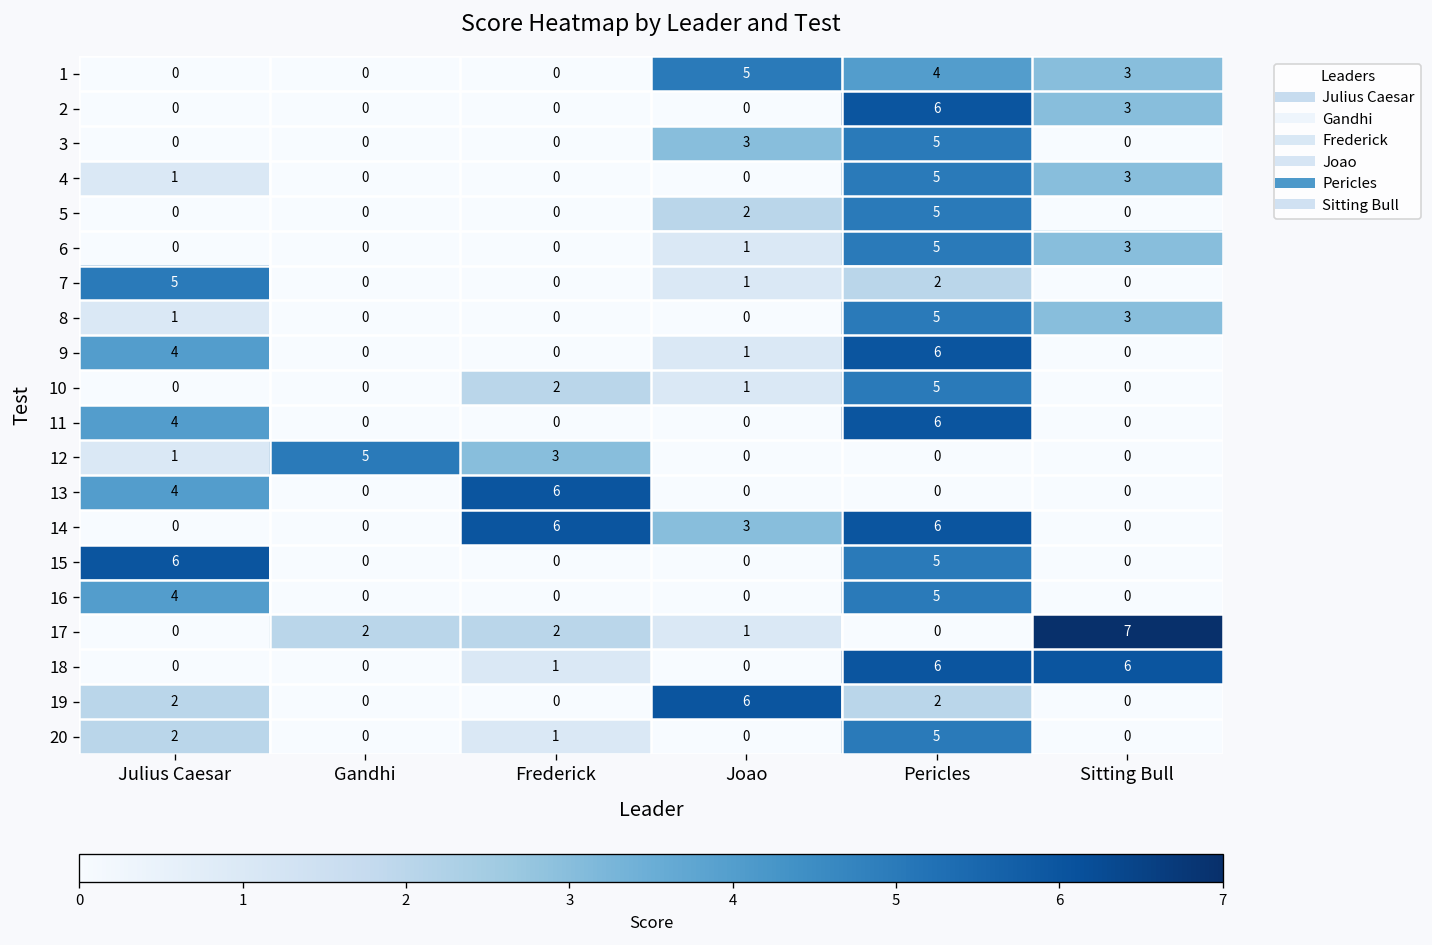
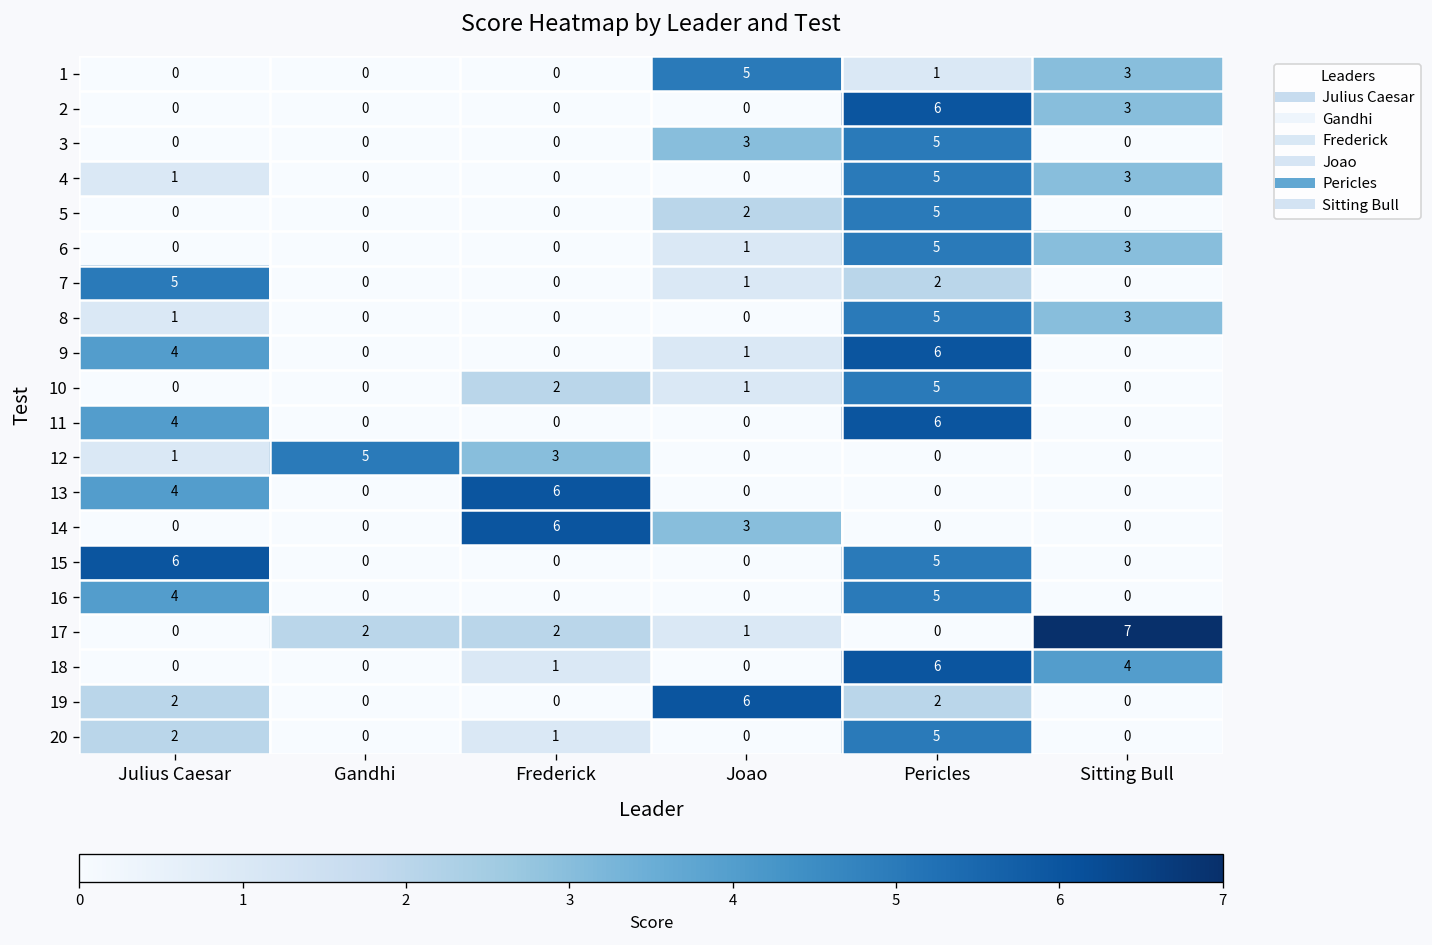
  {
    "1": {
      "Julius Caesar": 0,
      "Gandhi": 0,
      "Frederick": 0,
      "Joao": 5,
-     "Pericles": 4,
+     "Pericles": 1,
      "Sitting Bull": 3
    },
    "2": {
      "Julius Caesar": 0,
      "Gandhi": 0,
      "Frederick": 0,
      "Joao": 0,
      "Pericles": 6,
      "Sitting Bull": 3
    },
    "3": {
      "Julius Caesar": 0,
      "Gandhi": 0,
      "Frederick": 0,
      "Joao": 3,
      "Pericles": 5,
      "Sitting Bull": 0
    },
    "4": {
      "Julius Caesar": 1,
      "Gandhi": 0,
      "Frederick": 0,
      "Joao": 0,
      "Pericles": 5,
      "Sitting Bull": 3
    },
    "5": {
      "Julius Caesar": 0,
      "Gandhi": 0,
      "Frederick": 0,
      "Joao": 2,
      "Pericles": 5,
      "Sitting Bull": 0
    },
    "6": {
      "Julius Caesar": 0,
      "Gandhi": 0,
      "Frederick": 0,
      "Joao": 1,
      "Pericles": 5,
      "Sitting Bull": 3
    },
    "7": {
      "Julius Caesar": 5,
      "Gandhi": 0,
      "Frederick": 0,
      "Joao": 1,
      "Pericles": 2,
      "Sitting Bull": 0
    },
    "8": {
      "Julius Caesar": 1,
      "Gandhi": 0,
      "Frederick": 0,
      "Joao": 0,
      "Pericles": 5,
      "Sitting Bull": 3
    },
    "9": {
      "Julius Caesar": 4,
      "Gandhi": 0,
      "Frederick": 0,
      "Joao": 1,
      "Pericles": 6,
      "Sitting Bull": 0
    },
    "10": {
      "Julius Caesar": 0,
      "Gandhi": 0,
      "Frederick": 2,
      "Joao": 1,
      "Pericles": 5,
      "Sitting Bull": 0
    },
    "11": {
      "Julius Caesar": 4,
      "Gandhi": 0,
      "Frederick": 0,
      "Joao": 0,
      "Pericles": 6,
      "Sitting Bull": 0
    },
    "12": {
      "Julius Caesar": 1,
      "Gandhi": 5,
      "Frederick": 3,
      "Joao": 0,
      "Pericles": 0,
      "Sitting Bull": 0
    },
    "13": {
      "Julius Caesar": 4,
      "Gandhi": 0,
      "Frederick": 6,
      "Joao": 0,
      "Pericles": 0,
      "Sitting Bull": 0
    },
    "14": {
      "Julius Caesar": 0,
      "Gandhi": 0,
      "Frederick": 6,
      "Joao": 3,
-     "Pericles": 6,
+     "Pericles": 0,
      "Sitting Bull": 0
    },
    "15": {
      "Julius Caesar": 6,
      "Gandhi": 0,
      "Frederick": 0,
      "Joao": 0,
      "Pericles": 5,
      "Sitting Bull": 0
    },
    "16": {
      "Julius Caesar": 4,
      "Gandhi": 0,
      "Frederick": 0,
      "Joao": 0,
      "Pericles": 5,
      "Sitting Bull": 0
    },
    "17": {
      "Julius Caesar": 0,
      "Gandhi": 2,
      "Frederick": 2,
      "Joao": 1,
      "Pericles": 0,
      "Sitting Bull": 7
    },
    "18": {
      "Julius Caesar": 0,
      "Gandhi": 0,
      "Frederick": 1,
      "Joao": 0,
      "Pericles": 6,
-     "Sitting Bull": 6
+     "Sitting Bull": 4
    },
    "19": {
      "Julius Caesar": 2,
      "Gandhi": 0,
      "Frederick": 0,
      "Joao": 6,
      "Pericles": 2,
      "Sitting Bull": 0
    },
    "20": {
      "Julius Caesar": 2,
      "Gandhi": 0,
      "Frederick": 1,
      "Joao": 0,
      "Pericles": 5,
      "Sitting Bull": 0
    }
  }
